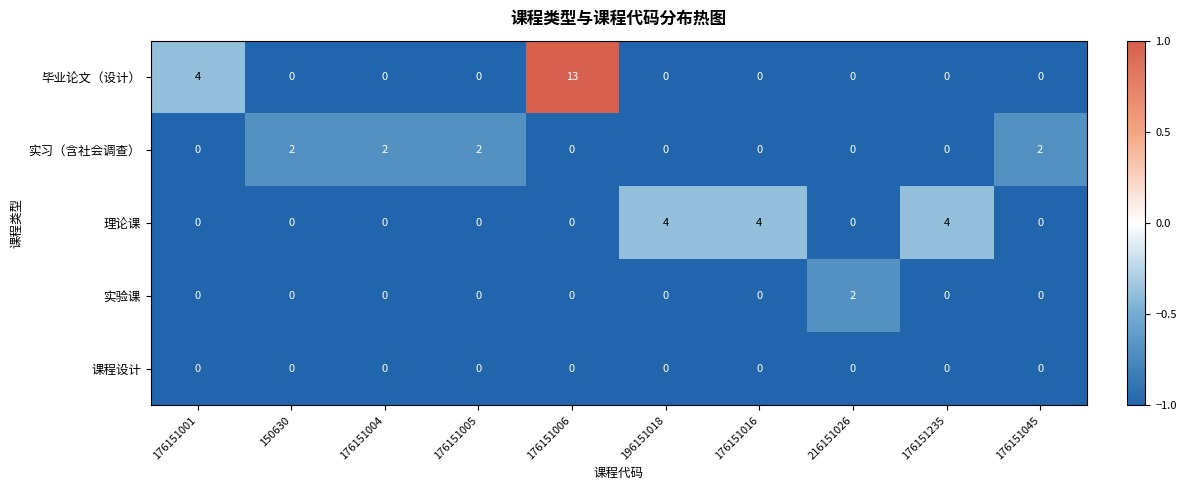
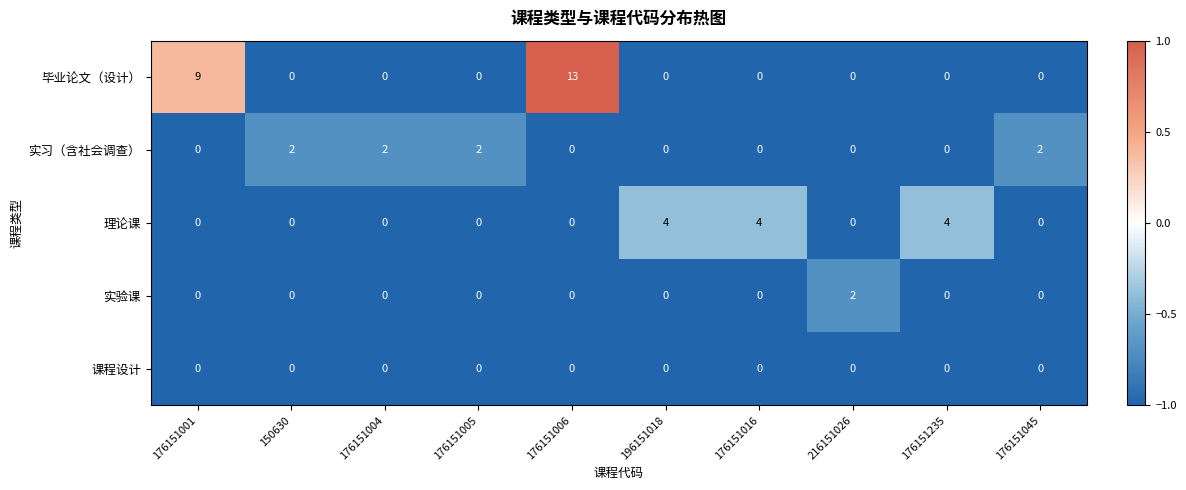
  {
    "毕业论文（设计）": {
-     "176151001": 4,
+     "176151001": 9,
      "150630": 0,
      "176151004": 0,
      "176151005": 0,
      "176151006": 13,
      "196151018": 0,
      "176151016": 0,
      "216151026": 0,
      "176151235": 0,
      "176151045": 0
    },
    "实习（含社会调查）": {
      "176151001": 0,
      "150630": 2,
      "176151004": 2,
      "176151005": 2,
      "176151006": 0,
      "196151018": 0,
      "176151016": 0,
      "216151026": 0,
      "176151235": 0,
      "176151045": 2
    },
    "理论课": {
      "176151001": 0,
      "150630": 0,
      "176151004": 0,
      "176151005": 0,
      "176151006": 0,
      "196151018": 4,
      "176151016": 4,
      "216151026": 0,
      "176151235": 4,
      "176151045": 0
    },
    "实验课": {
      "176151001": 0,
      "150630": 0,
      "176151004": 0,
      "176151005": 0,
      "176151006": 0,
      "196151018": 0,
      "176151016": 0,
      "216151026": 2,
      "176151235": 0,
      "176151045": 0
    },
    "课程设计": {
      "176151001": 0,
      "150630": 0,
      "176151004": 0,
      "176151005": 0,
      "176151006": 0,
      "196151018": 0,
      "176151016": 0,
      "216151026": 0,
      "176151235": 0,
      "176151045": 0
    }
  }
